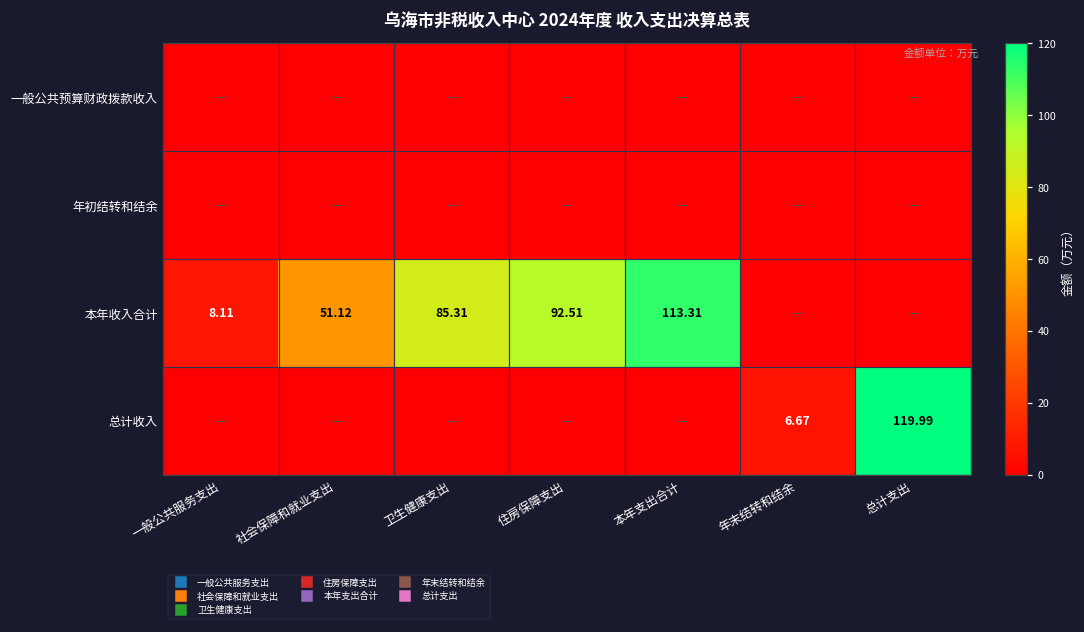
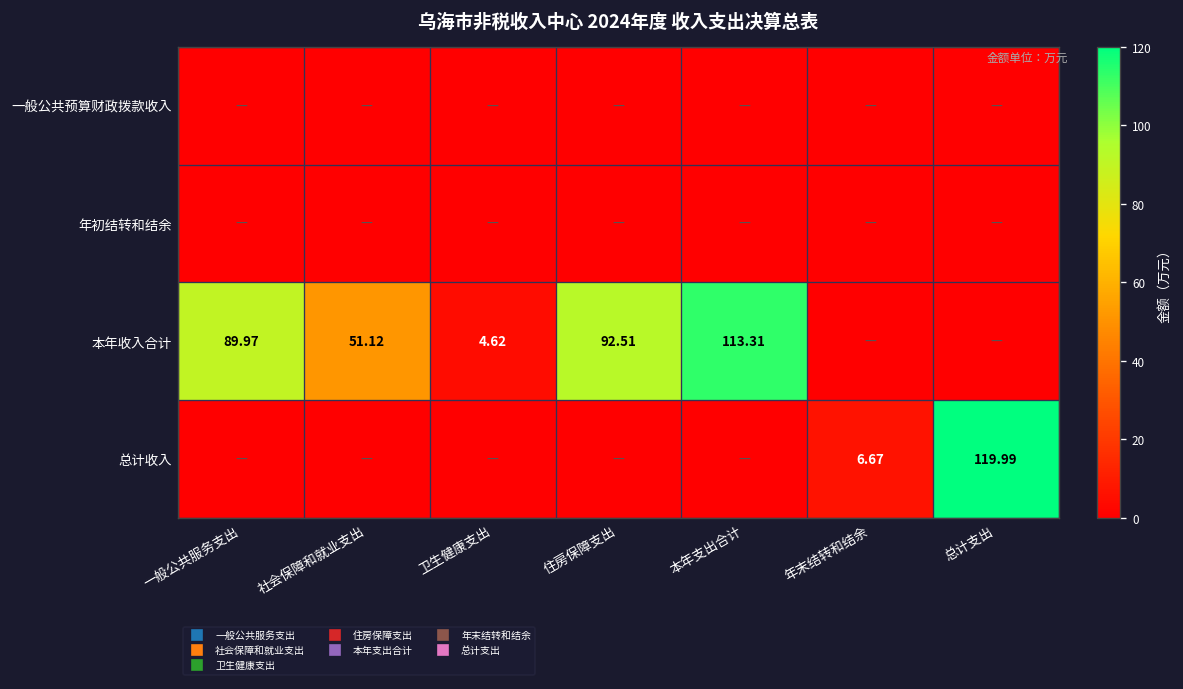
  {
    "本年收入合计": {
-     "一般公共服务支出": 8.11,
+     "一般公共服务支出": 89.97,
      "社会保障和就业支出": 51.12,
-     "卫生健康支出": 85.31,
+     "卫生健康支出": 4.62,
      "住房保障支出": 92.51,
      "本年支出合计": 113.31
    },
    "总计收入": {
      "年末结转和结余": 6.67,
      "总计支出": 119.99
    }
  }
